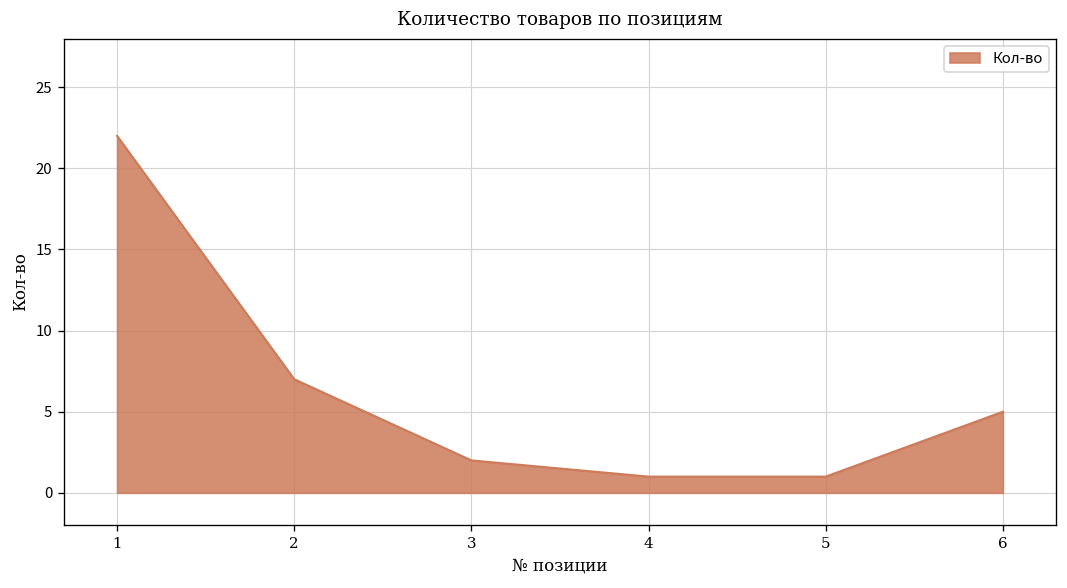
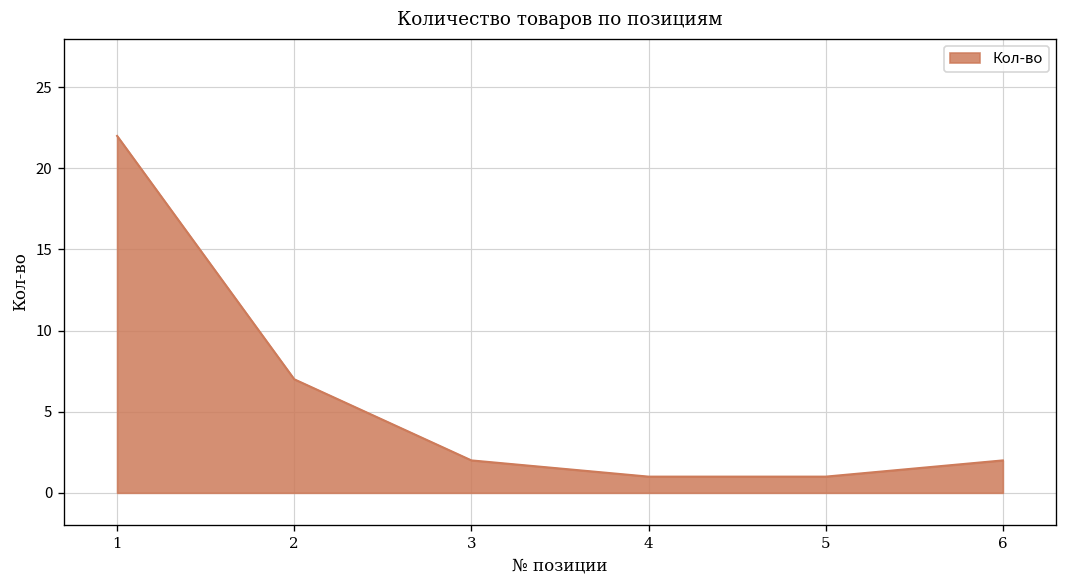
  {
    "1": 22,
    "2": 7,
    "3": 2,
    "4": 1,
    "5": 1,
-   "6": 5
+   "6": 2
  }
